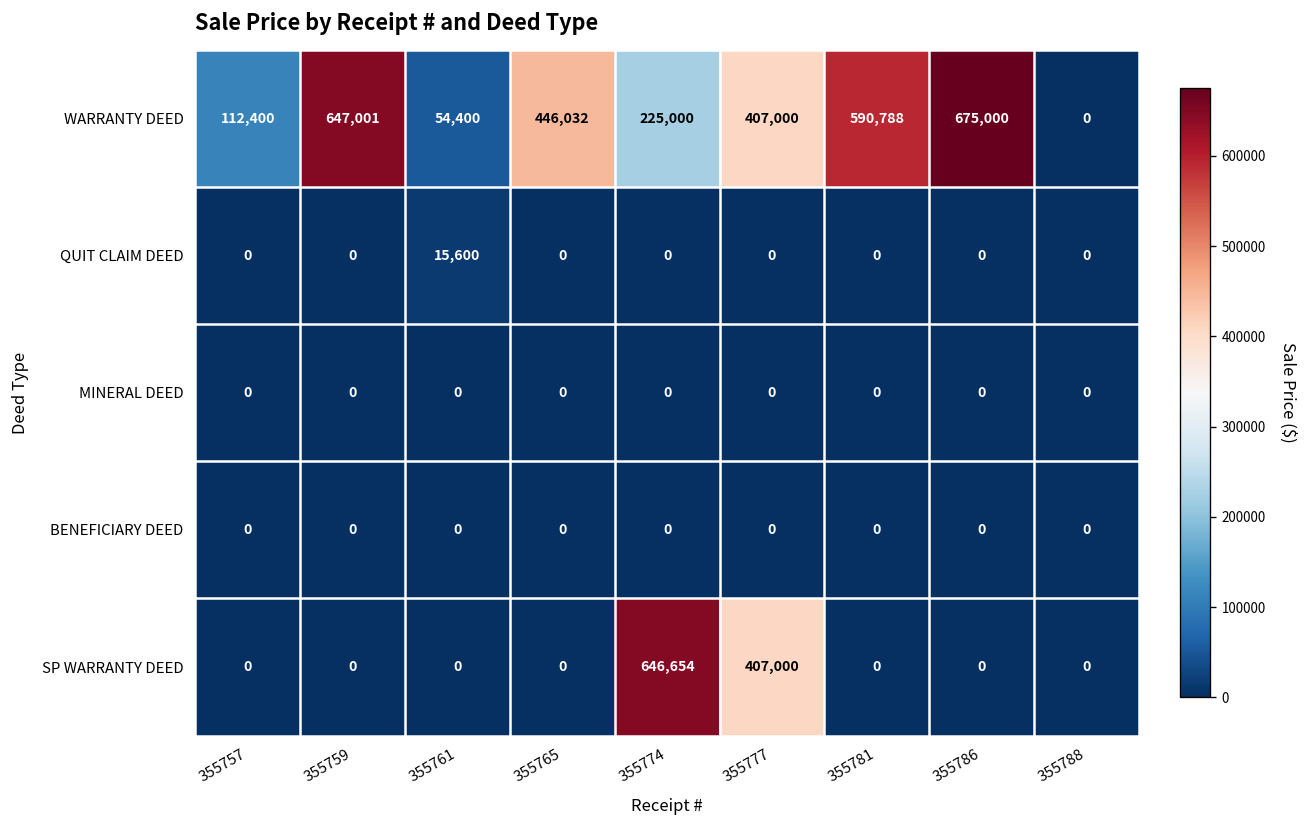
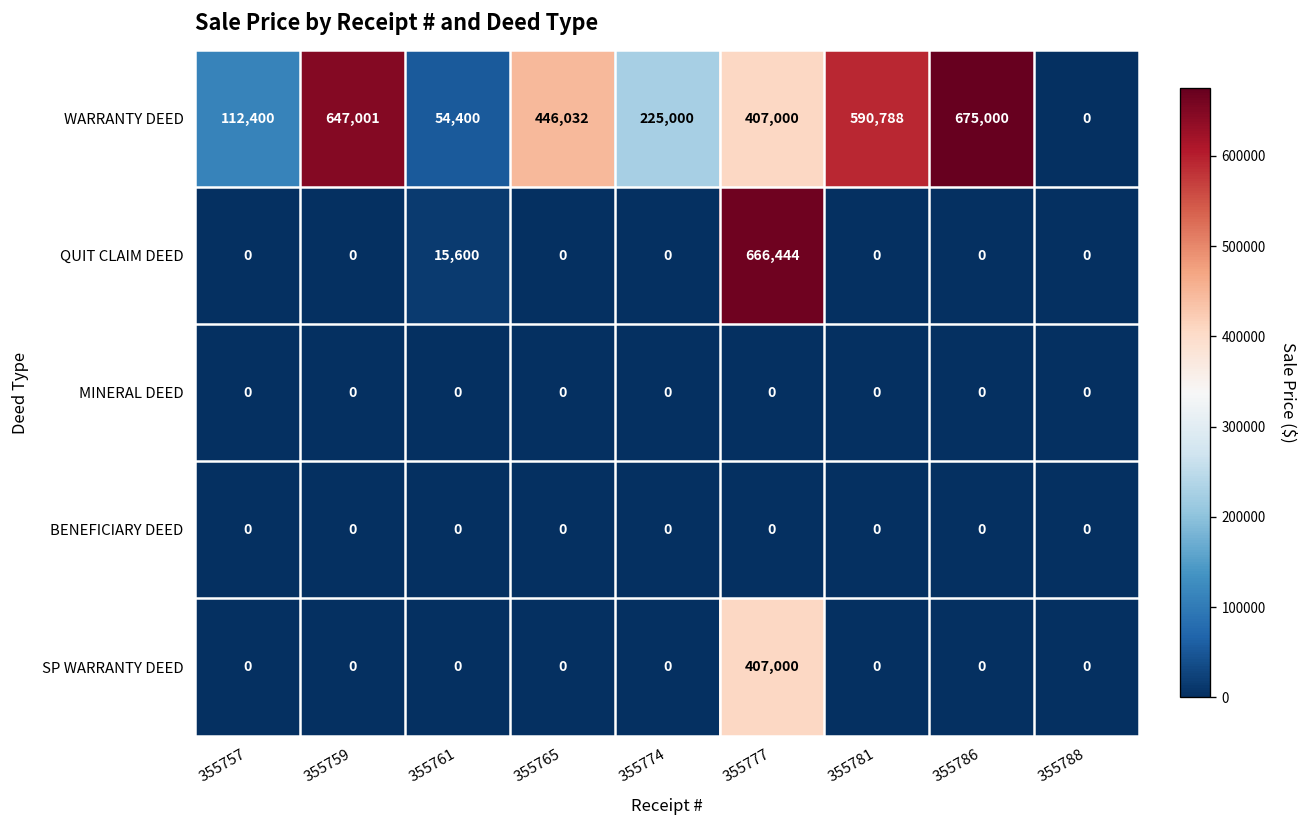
  {
    "WARRANTY DEED": {
      "355757": "112,400",
      "355759": "647,001",
      "355761": "54,400",
      "355765": "446,032",
      "355774": "225,000",
      "355777": "407,000",
      "355781": "590,788",
      "355786": "675,000",
      "355788": "0"
    },
    "QUIT CLAIM DEED": {
      "355757": "0",
      "355759": "0",
      "355761": "15,600",
      "355765": "0",
      "355774": "0",
-     "355777": "0",
+     "355777": "666,444",
      "355781": "0",
      "355786": "0",
      "355788": "0"
    },
    "MINERAL DEED": {
      "355757": "0",
      "355759": "0",
      "355761": "0",
      "355765": "0",
      "355774": "0",
      "355777": "0",
      "355781": "0",
      "355786": "0",
      "355788": "0"
    },
    "BENEFICIARY DEED": {
      "355757": "0",
      "355759": "0",
      "355761": "0",
      "355765": "0",
      "355774": "0",
      "355777": "0",
      "355781": "0",
      "355786": "0",
      "355788": "0"
    },
    "SP WARRANTY DEED": {
      "355757": "0",
      "355759": "0",
      "355761": "0",
      "355765": "0",
-     "355774": "646,654",
+     "355774": "0",
      "355777": "407,000",
      "355781": "0",
      "355786": "0",
      "355788": "0"
    }
  }
